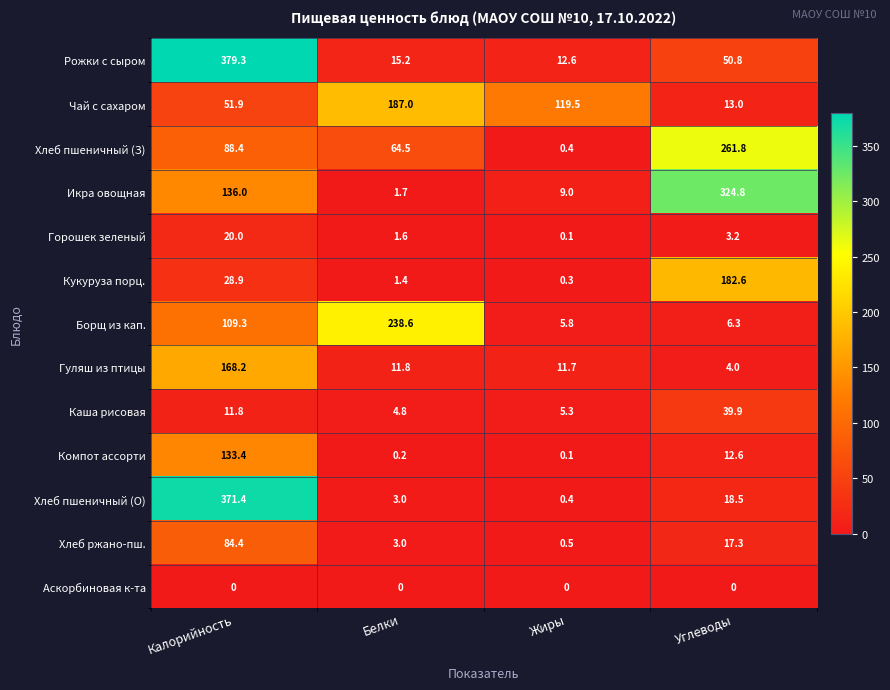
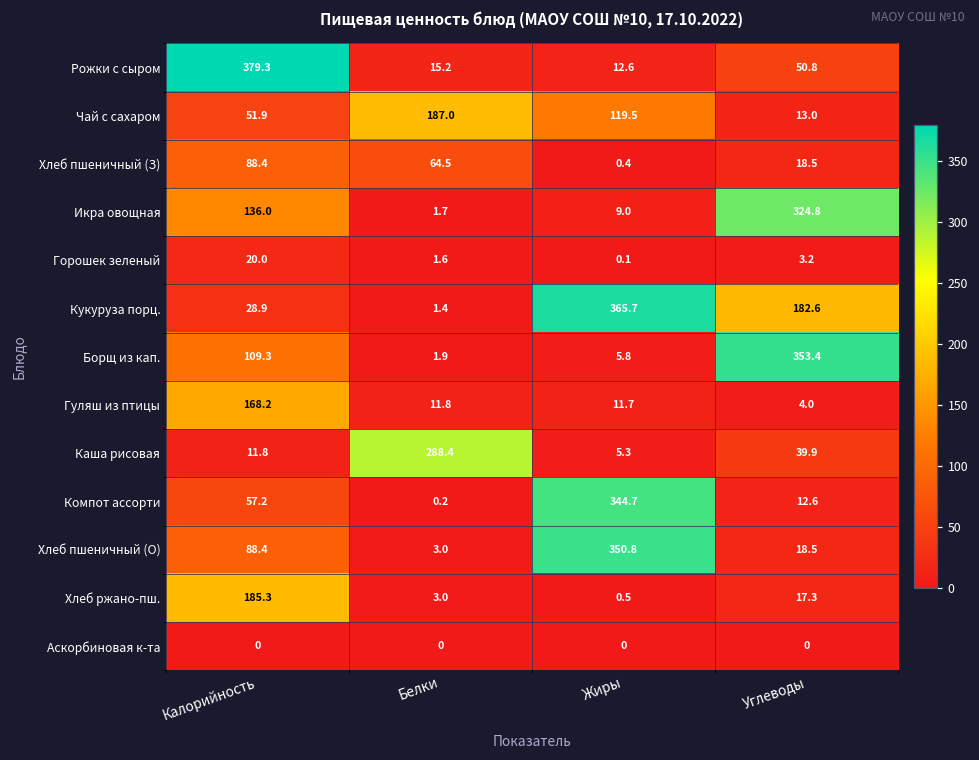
  {
    "Рожки с сыром": {
      "Калорийность": 379.3,
      "Белки": 15.2,
      "Жиры": 12.6,
      "Углеводы": 50.8
    },
    "Чай с сахаром": {
      "Калорийность": 51.9,
      "Белки": 187.0,
      "Жиры": 119.5,
      "Углеводы": 13.0
    },
    "Хлеб пшеничный (З)": {
      "Калорийность": 88.4,
      "Белки": 64.5,
      "Жиры": 0.4,
-     "Углеводы": 261.8
+     "Углеводы": 18.5
    },
    "Икра овощная": {
      "Калорийность": 136.0,
      "Белки": 1.7,
      "Жиры": 9.0,
      "Углеводы": 324.8
    },
    "Горошек зеленый": {
      "Калорийность": 20.0,
      "Белки": 1.6,
      "Жиры": 0.1,
      "Углеводы": 3.2
    },
    "Кукуруза порц.": {
      "Калорийность": 28.9,
      "Белки": 1.4,
-     "Жиры": 0.3,
+     "Жиры": 365.7,
      "Углеводы": 182.6
    },
    "Борщ из кап.": {
      "Калорийность": 109.3,
-     "Белки": 238.6,
+     "Белки": 1.9,
      "Жиры": 5.8,
-     "Углеводы": 6.3
+     "Углеводы": 353.4
    },
    "Гуляш из птицы": {
      "Калорийность": 168.2,
      "Белки": 11.8,
      "Жиры": 11.7,
      "Углеводы": 4.0
    },
    "Каша рисовая": {
      "Калорийность": 11.8,
-     "Белки": 4.8,
+     "Белки": 288.4,
      "Жиры": 5.3,
      "Углеводы": 39.9
    },
    "Компот ассорти": {
-     "Калорийность": 133.4,
+     "Калорийность": 57.2,
      "Белки": 0.2,
-     "Жиры": 0.1,
+     "Жиры": 344.7,
      "Углеводы": 12.6
    },
    "Хлеб пшеничный (О)": {
-     "Калорийность": 371.4,
+     "Калорийность": 88.4,
      "Белки": 3.0,
-     "Жиры": 0.4,
+     "Жиры": 350.8,
      "Углеводы": 18.5
    },
    "Хлеб ржано-пш.": {
-     "Калорийность": 84.4,
+     "Калорийность": 185.3,
      "Белки": 3.0,
      "Жиры": 0.5,
      "Углеводы": 17.3
    },
    "Аскорбиновая к-та": {
      "Калорийность": 0,
      "Белки": 0,
      "Жиры": 0,
      "Углеводы": 0
    }
  }
